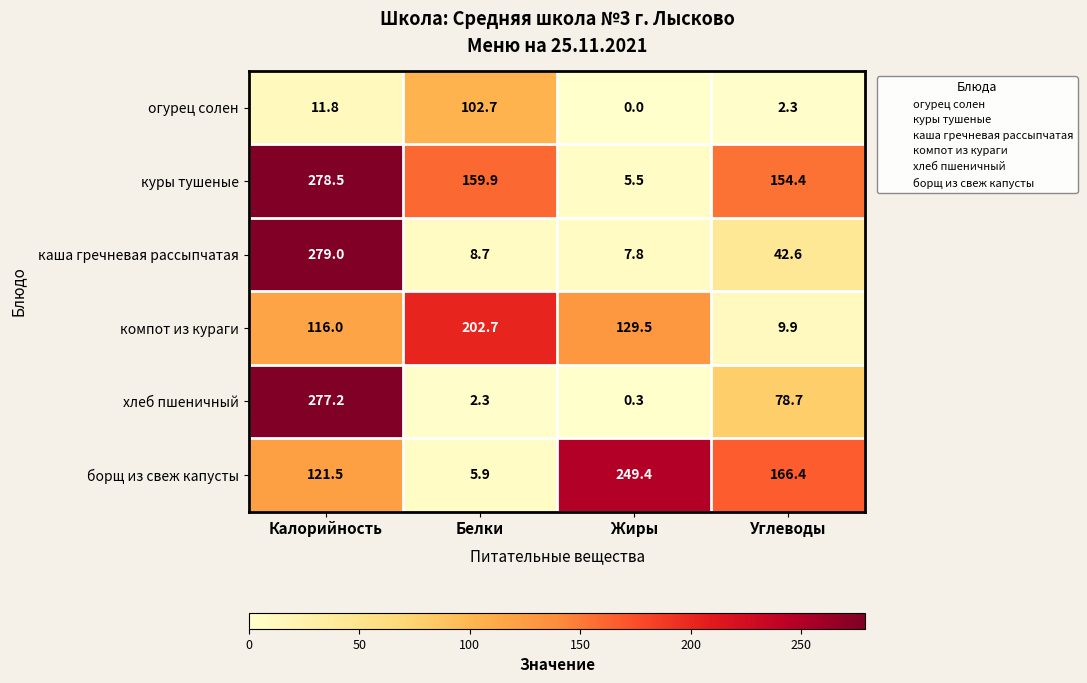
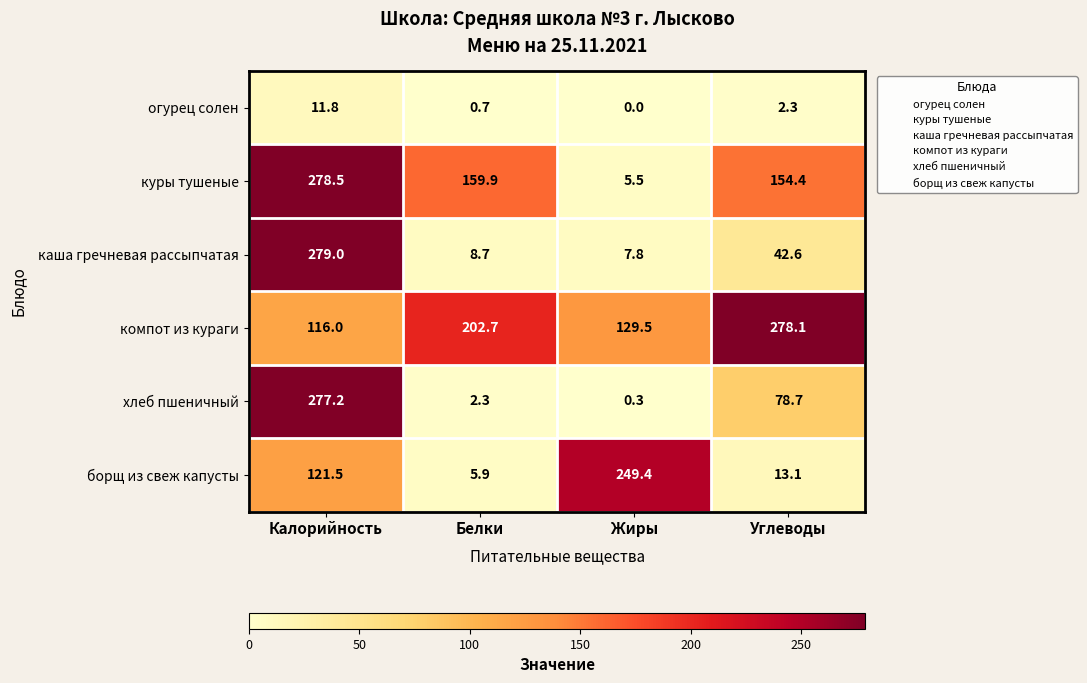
  {
    "огурец солен": {
      "Калорийность": 11.8,
-     "Белки": 102.7,
+     "Белки": 0.7,
      "Жиры": 0.0,
      "Углеводы": 2.3
    },
    "куры тушеные": {
      "Калорийность": 278.5,
      "Белки": 159.9,
      "Жиры": 5.5,
      "Углеводы": 154.4
    },
    "каша гречневая рассыпчатая": {
      "Калорийность": 279.0,
      "Белки": 8.7,
      "Жиры": 7.8,
      "Углеводы": 42.6
    },
    "компот из кураги": {
      "Калорийность": 116.0,
      "Белки": 202.7,
      "Жиры": 129.5,
-     "Углеводы": 9.9
+     "Углеводы": 278.1
    },
    "хлеб пшеничный": {
      "Калорийность": 277.2,
      "Белки": 2.3,
      "Жиры": 0.3,
      "Углеводы": 78.7
    },
    "борщ из свеж капусты": {
      "Калорийность": 121.5,
      "Белки": 5.9,
      "Жиры": 249.4,
-     "Углеводы": 166.4
+     "Углеводы": 13.1
    }
  }
